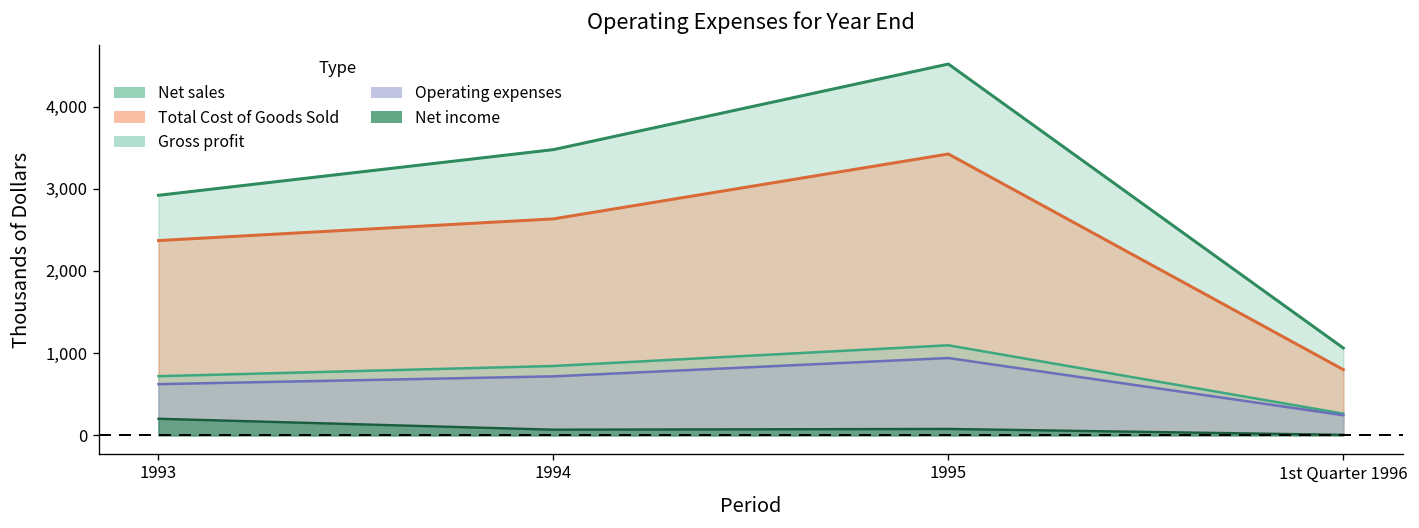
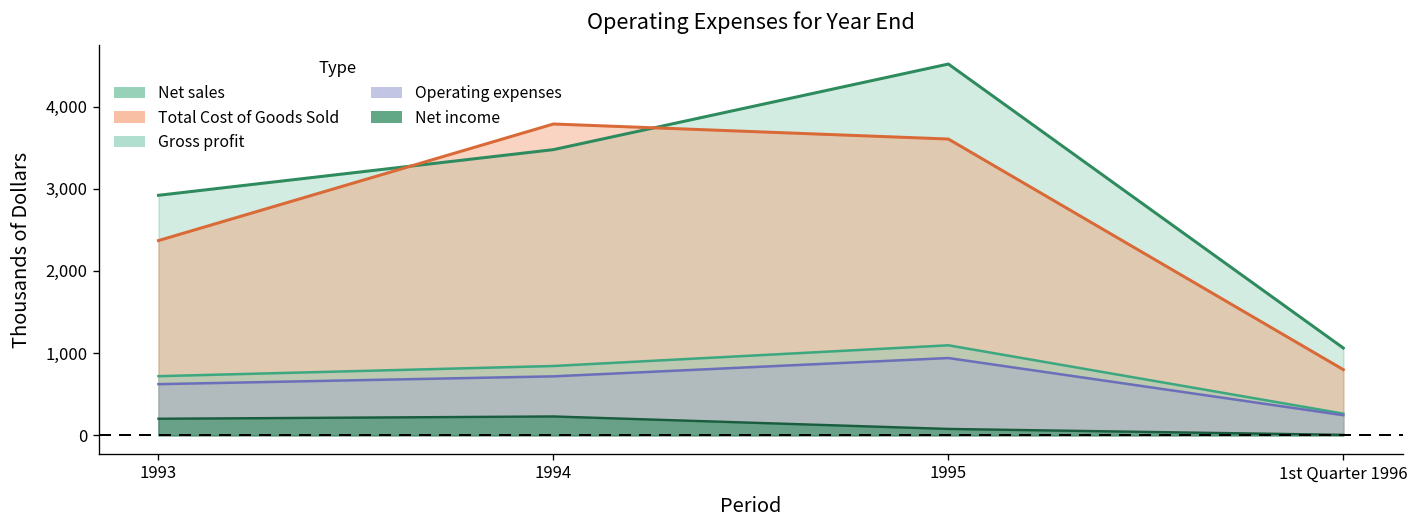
  {
    "Total Cost of Goods Sold": {
      "1993": "2,400",
-     "1994": "2,600",
-     "1995": "3,400",
+     "1994": "3,800",
+     "1995": "3,600",
      "1st Quarter 1996": "800"
    },
    "Net income": {
      "1993": "200",
-     "1994": "100",
+     "1994": "200",
      "1995": "100",
      "1st Quarter 1996": "0"
    }
  }
